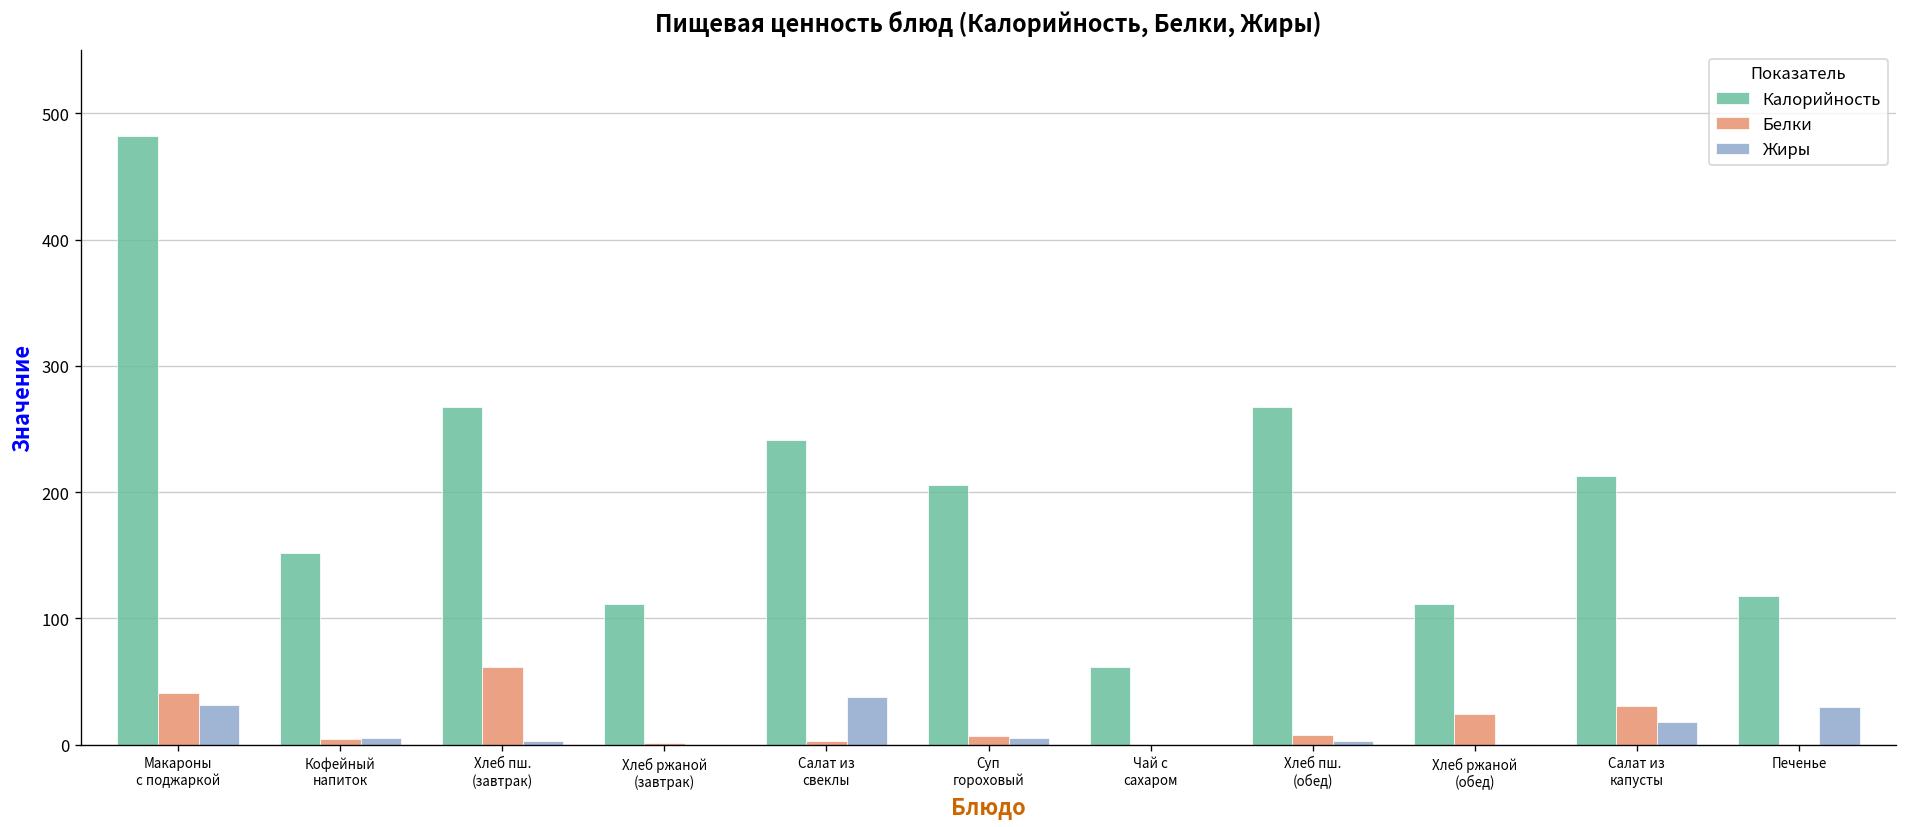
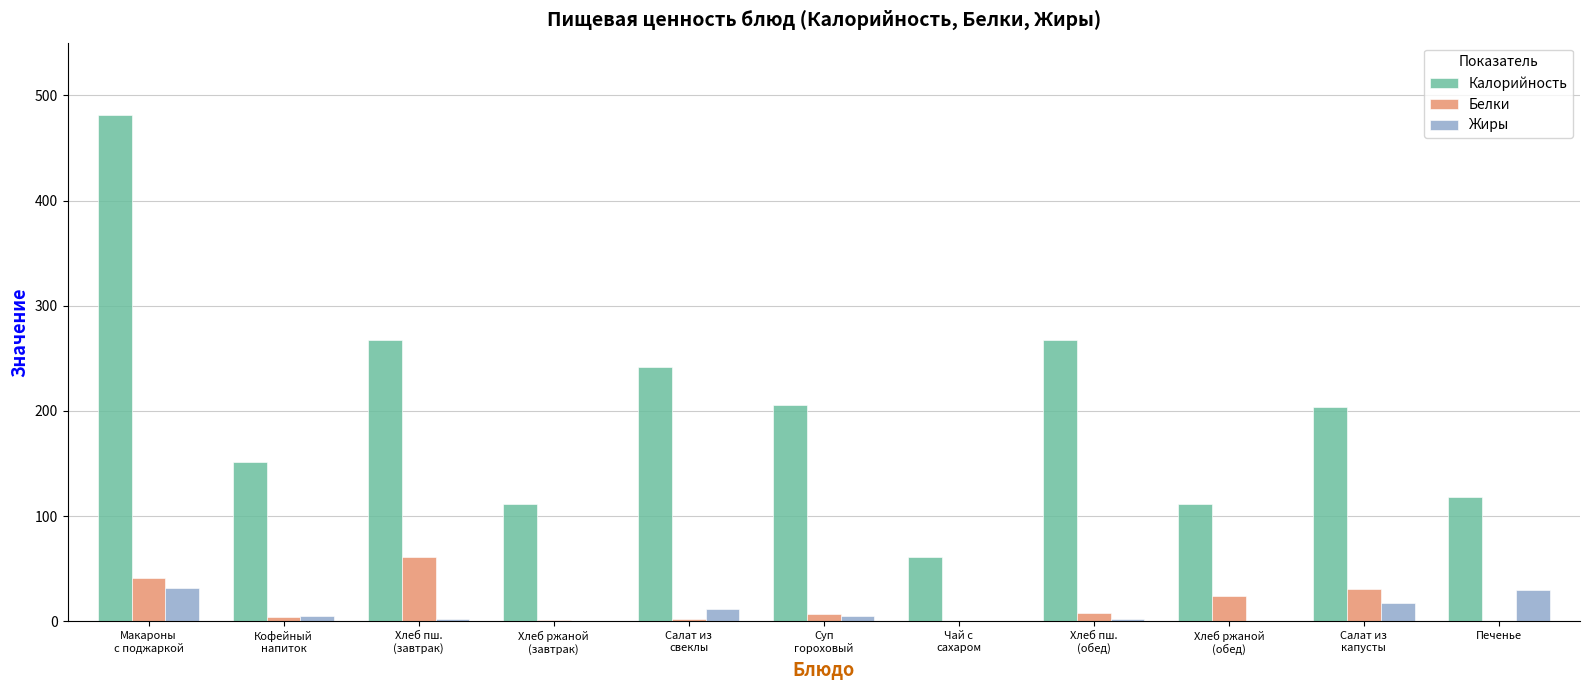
  {
    "Калорийность": {
      "Макароны с поджаркой": 482,
      "Кофейный напиток": 152,
      "Хлеб пш. (завтрак)": 268,
      "Хлеб ржаной (завтрак)": 112,
      "Салат из свеклы": 242,
      "Суп гороховый": 206,
      "Чай с сахаром": 62,
      "Хлеб пш. (обед)": 268,
      "Хлеб ржаной (обед)": 112,
-     "Салат из капусты": 213,
+     "Салат из капусты": 204,
      "Печенье": 118
    },
    "Белки": {
      "Макароны с поджаркой": 41,
      "Кофейный напиток": 5,
      "Хлеб пш. (завтрак)": 62,
      "Салат из свеклы": 3,
      "Суп гороховый": 7,
      "Хлеб пш. (обед)": 8,
      "Хлеб ржаной (обед)": 24,
      "Салат из капусты": 31
    },
    "Жиры": {
      "Макароны с поджаркой": 32,
      "Кофейный напиток": 5,
      "Хлеб пш. (завтрак)": 3,
-     "Салат из свеклы": 38,
+     "Салат из свеклы": 12,
      "Суп гороховый": 6,
      "Хлеб пш. (обед)": 3,
      "Салат из капусты": 18,
      "Печенье": 30
    }
  }
